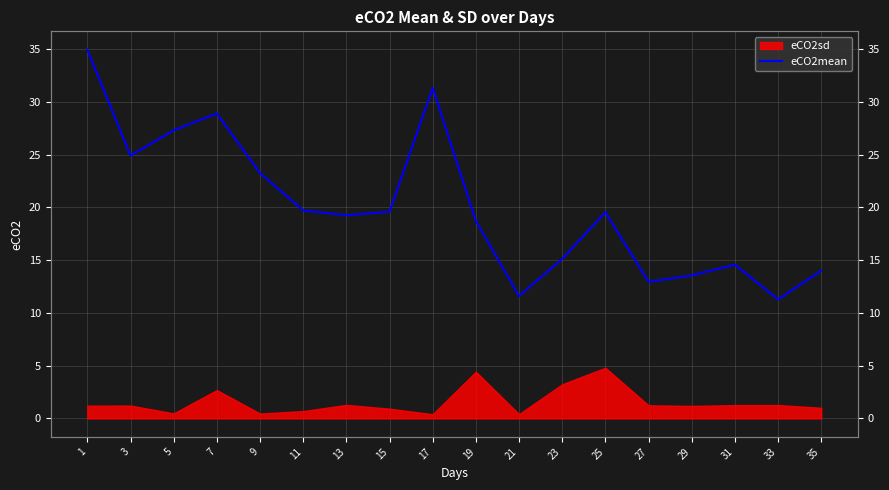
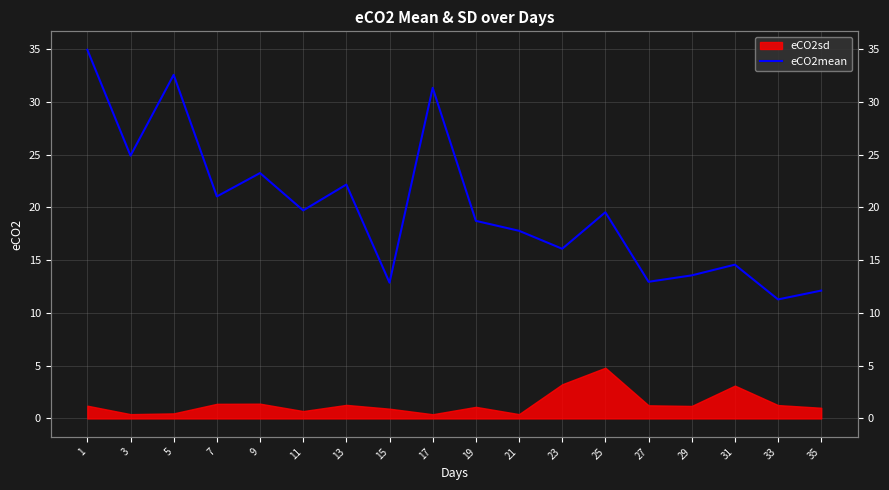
  {
    "eCO2mean": {
      "1": 34.9,
      "3": 24.9,
-     "5": 27.3,
-     "7": 28.9,
+     "5": 32.6,
+     "7": 21.0,
      "9": 23.3,
      "11": 19.7,
-     "13": 19.3,
-     "15": 19.6,
+     "13": 22.2,
+     "15": 12.9,
      "17": 31.3,
      "19": 18.7,
-     "21": 11.6,
-     "23": 15.1,
+     "21": 17.8,
+     "23": 16.1,
      "25": 19.5,
      "27": 13.0,
      "29": 13.6,
      "31": 14.6,
      "33": 11.3,
-     "35": 14.0
+     "35": 12.1
    },
    "eCO2sd": {
      "1": 1.2,
-     "3": 1.2,
+     "3": 0.4,
      "5": 0.5,
-     "7": 2.7,
-     "9": 0.5,
+     "7": 1.4,
+     "9": 1.4,
      "11": 0.7,
      "13": 1.3,
      "15": 0.9,
      "17": 0.4,
-     "19": 4.4,
+     "19": 1.1,
      "21": 0.4,
      "23": 3.2,
      "25": 4.8,
      "27": 1.2,
      "29": 1.2,
-     "31": 1.3,
+     "31": 3.1,
      "33": 1.3,
      "35": 1.0
    }
  }
